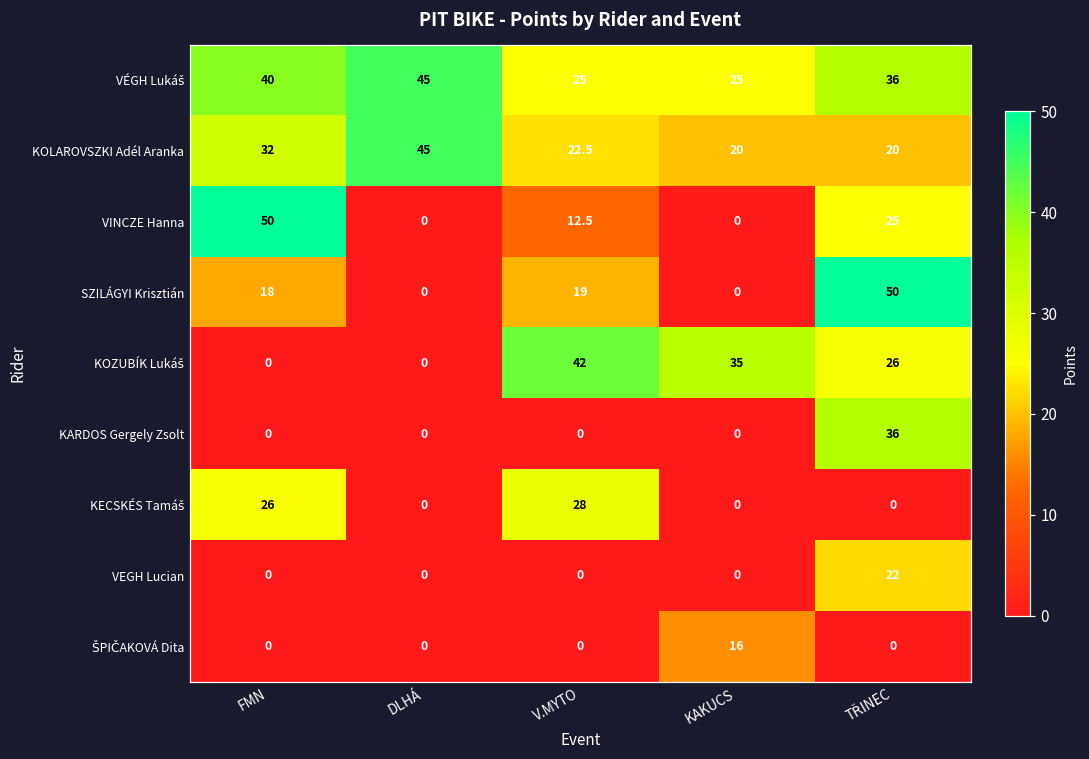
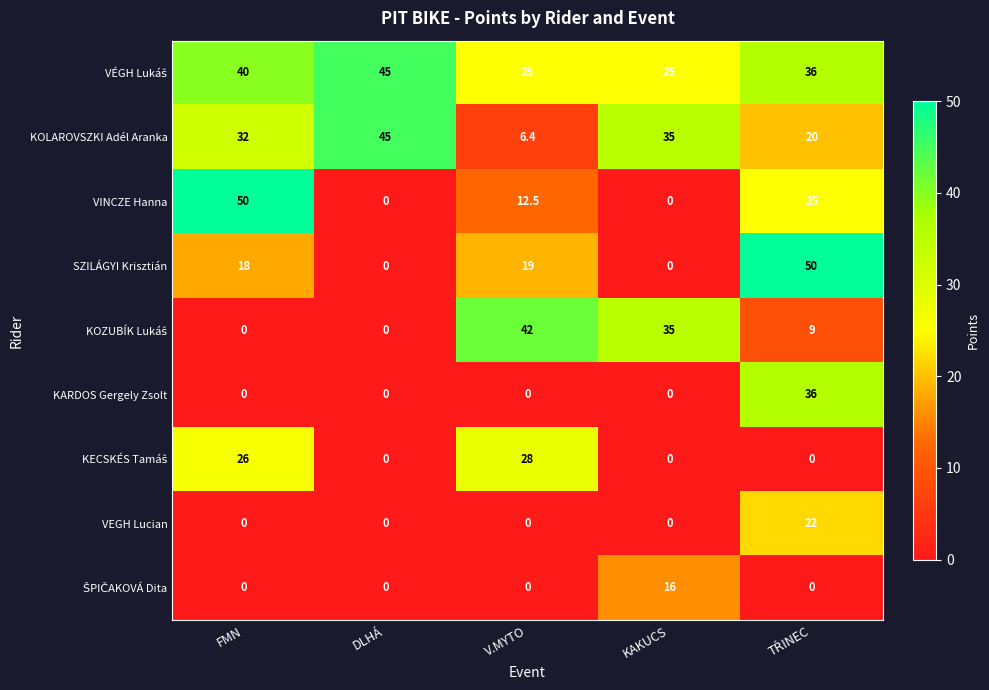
  {
    "VÉGH Lukáš": {
      "FMN": 40,
      "DLHÁ": 45,
      "V.MYTO": 25,
      "KAKUCS": 25,
      "TŘINEC": 36
    },
    "KOLAROVSZKI Adél Aranka": {
      "FMN": 32,
      "DLHÁ": 45,
-     "V.MYTO": 22.5,
-     "KAKUCS": 20,
+     "V.MYTO": 6.4,
+     "KAKUCS": 35,
      "TŘINEC": 20
    },
    "VINCZE Hanna": {
      "FMN": 50,
      "DLHÁ": 0,
      "V.MYTO": 12.5,
      "KAKUCS": 0,
      "TŘINEC": 25
    },
    "SZILÁGYI Krisztián": {
      "FMN": 18,
      "DLHÁ": 0,
      "V.MYTO": 19,
      "KAKUCS": 0,
      "TŘINEC": 50
    },
    "KOZUBÍK Lukáš": {
      "FMN": 0,
      "DLHÁ": 0,
      "V.MYTO": 42,
      "KAKUCS": 35,
-     "TŘINEC": 26
+     "TŘINEC": 9
    },
    "KARDOS Gergely Zsolt": {
      "FMN": 0,
      "DLHÁ": 0,
      "V.MYTO": 0,
      "KAKUCS": 0,
      "TŘINEC": 36
    },
    "KECSKÉS Tamáš": {
      "FMN": 26,
      "DLHÁ": 0,
      "V.MYTO": 28,
      "KAKUCS": 0,
      "TŘINEC": 0
    },
    "VEGH Lucian": {
      "FMN": 0,
      "DLHÁ": 0,
      "V.MYTO": 0,
      "KAKUCS": 0,
      "TŘINEC": 22
    },
    "ŠPIČAKOVÁ Dita": {
      "FMN": 0,
      "DLHÁ": 0,
      "V.MYTO": 0,
      "KAKUCS": 16,
      "TŘINEC": 0
    }
  }
